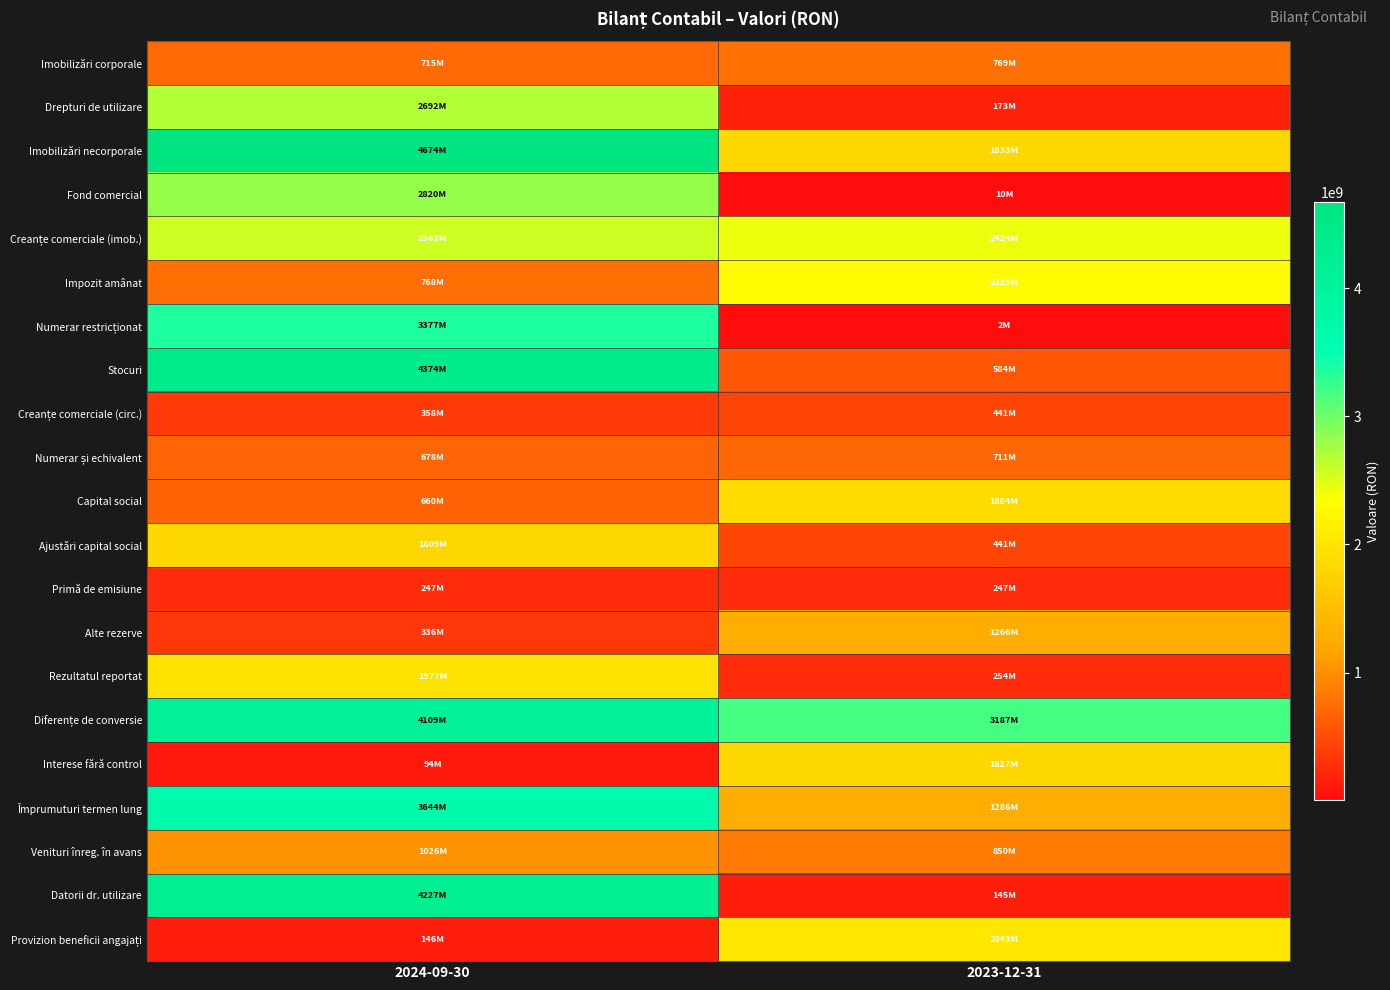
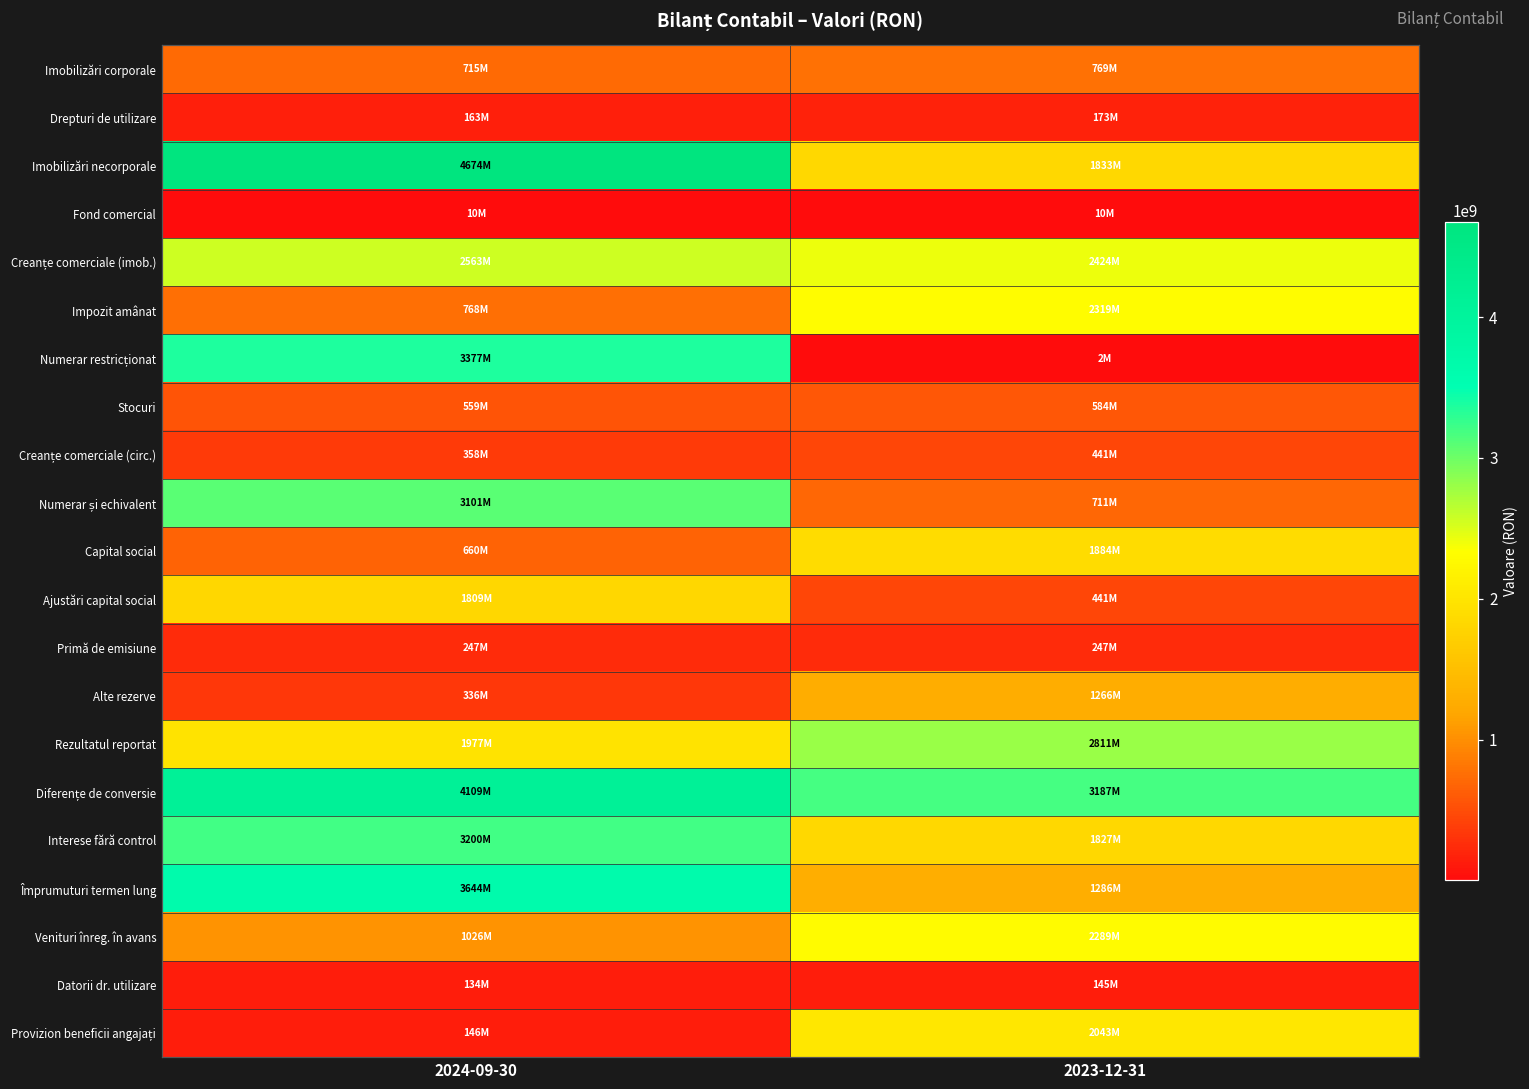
  {
    "Imobilizări corporale": {
      "2024-09-30": "715M",
      "2023-12-31": "769M"
    },
    "Drepturi de utilizare": {
-     "2024-09-30": "2692M",
+     "2024-09-30": "163M",
      "2023-12-31": "173M"
    },
    "Imobilizări necorporale": {
      "2024-09-30": "4674M",
      "2023-12-31": "1833M"
    },
    "Fond comercial": {
-     "2024-09-30": "2820M",
+     "2024-09-30": "10M",
      "2023-12-31": "10M"
    },
    "Creanțe comerciale (imob.)": {
      "2024-09-30": "2563M",
      "2023-12-31": "2424M"
    },
    "Impozit amânat": {
      "2024-09-30": "768M",
      "2023-12-31": "2319M"
    },
    "Numerar restricționat": {
      "2024-09-30": "3377M",
      "2023-12-31": "2M"
    },
    "Stocuri": {
-     "2024-09-30": "4374M",
+     "2024-09-30": "559M",
      "2023-12-31": "584M"
    },
    "Creanțe comerciale (circ.)": {
      "2024-09-30": "358M",
      "2023-12-31": "441M"
    },
    "Numerar și echivalent": {
-     "2024-09-30": "678M",
+     "2024-09-30": "3101M",
      "2023-12-31": "711M"
    },
    "Capital social": {
      "2024-09-30": "660M",
      "2023-12-31": "1884M"
    },
    "Ajustări capital social": {
      "2024-09-30": "1809M",
      "2023-12-31": "441M"
    },
    "Primă de emisiune": {
      "2024-09-30": "247M",
      "2023-12-31": "247M"
    },
    "Alte rezerve": {
      "2024-09-30": "336M",
      "2023-12-31": "1266M"
    },
    "Rezultatul reportat": {
      "2024-09-30": "1977M",
-     "2023-12-31": "254M"
+     "2023-12-31": "2811M"
    },
    "Diferențe de conversie": {
      "2024-09-30": "4109M",
      "2023-12-31": "3187M"
    },
    "Interese fără control": {
-     "2024-09-30": "94M",
+     "2024-09-30": "3200M",
      "2023-12-31": "1827M"
    },
    "Împrumuturi termen lung": {
      "2024-09-30": "3644M",
      "2023-12-31": "1286M"
    },
    "Venituri înreg. în avans": {
      "2024-09-30": "1026M",
-     "2023-12-31": "850M"
+     "2023-12-31": "2289M"
    },
    "Datorii dr. utilizare": {
-     "2024-09-30": "4227M",
+     "2024-09-30": "134M",
      "2023-12-31": "145M"
    },
    "Provizion beneficii angajați": {
      "2024-09-30": "146M",
      "2023-12-31": "2043M"
    }
  }
